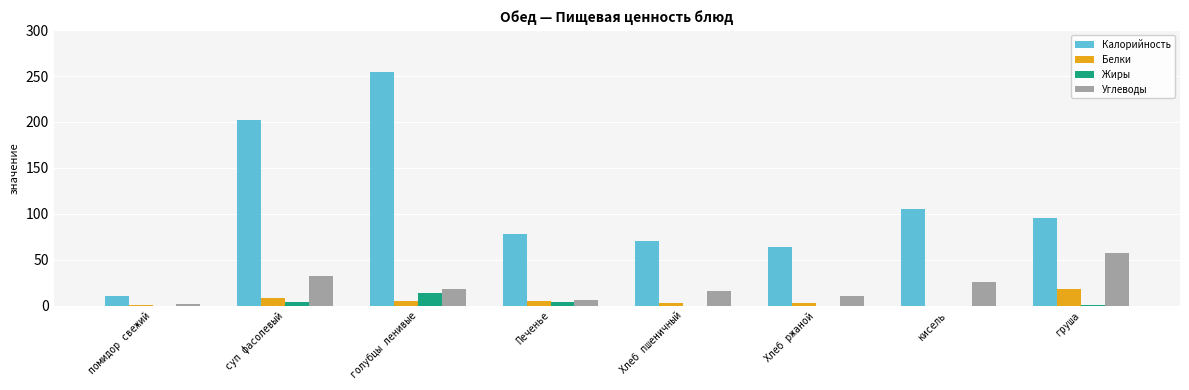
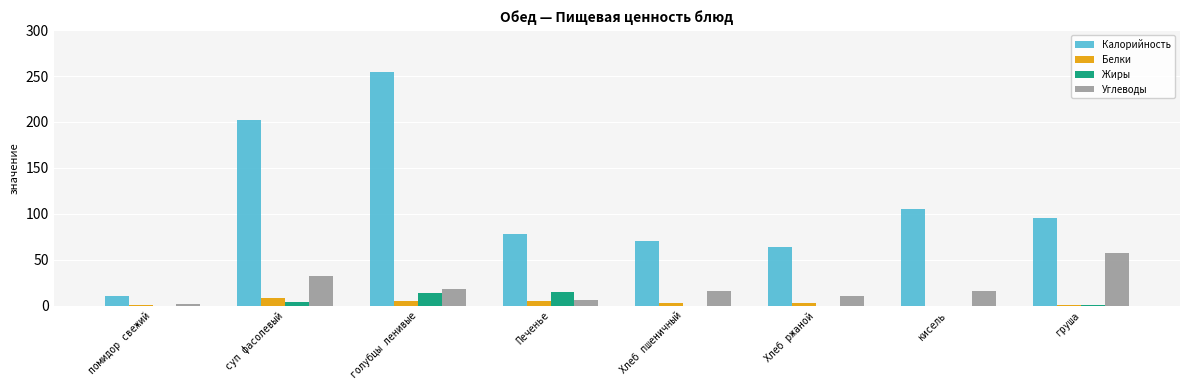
  {
    "Калорийность": {
      "помидор свежий": 10,
      "суп фасолевый": 200,
      "голубцы ленивые": 250,
      "Печенье": 80,
      "Хлеб пшеничный": 70,
      "Хлеб ржаной": 60,
      "кисель": 110,
      "груша": 100
    },
    "Белки": {
      "суп фасолевый": 10,
      "голубцы ленивые": 0,
      "Печенье": 0,
      "Хлеб пшеничный": 0,
      "Хлеб ржаной": 0,
-     "груша": 20
+     "груша": 0
    },
    "Жиры": {
      "суп фасолевый": 0,
      "голубцы ленивые": 10,
-     "Печенье": 0,
+     "Печенье": 10,
      "Хлеб пшеничный": 0,
      "Хлеб ржаной": 0
    },
    "Углеводы": {
      "суп фасолевый": 30,
      "голубцы ленивые": 20,
      "Печенье": 10,
      "Хлеб пшеничный": 20,
      "Хлеб ржаной": 10,
-     "кисель": 30,
+     "кисель": 20,
      "груша": 60
    }
  }
